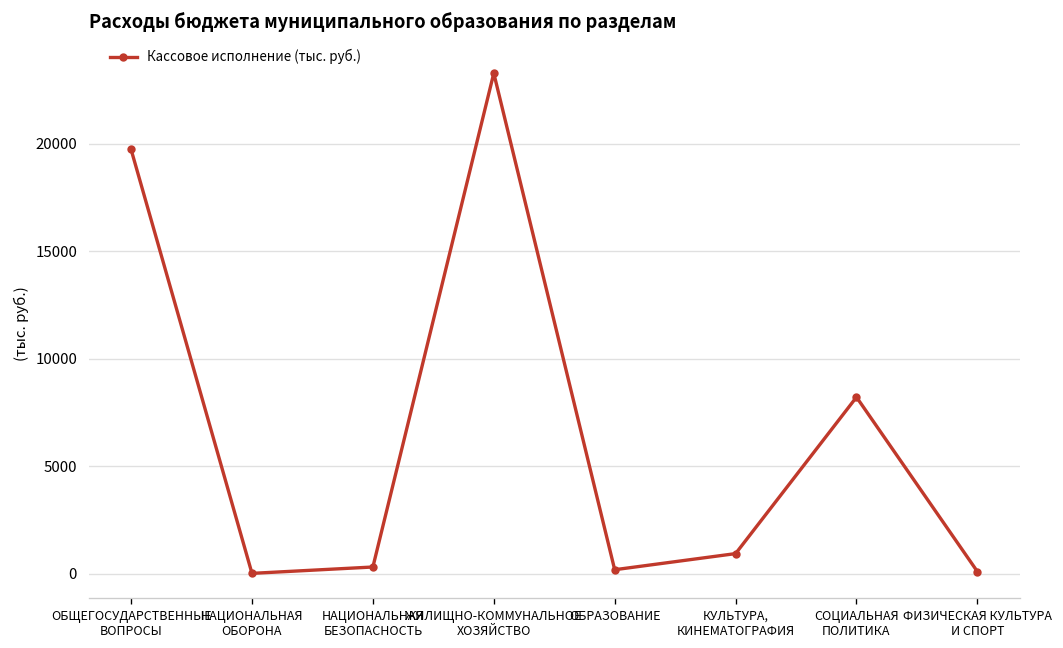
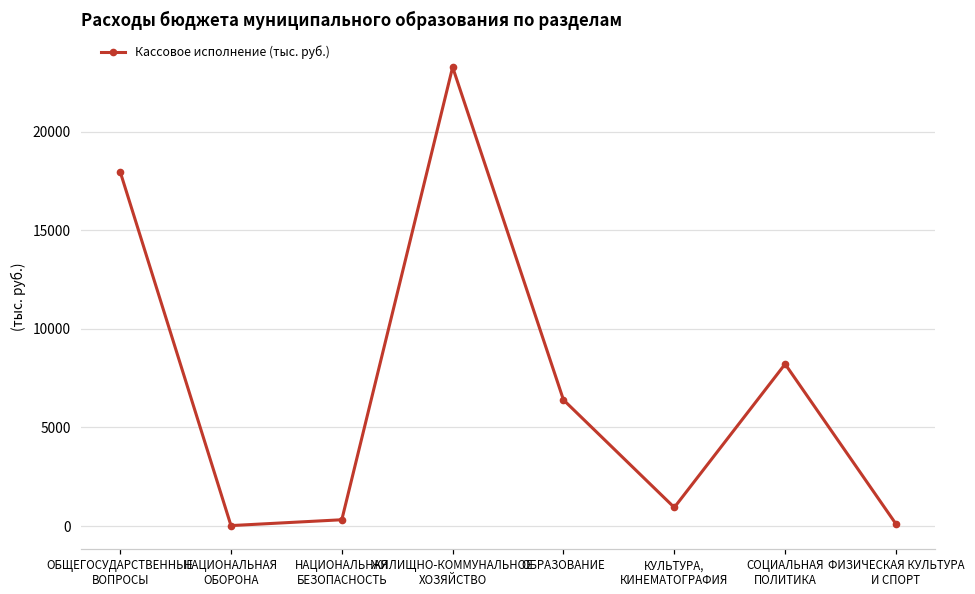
  {
-   "ОБЩЕГОСУДАРСТВЕННЫЕ ВОПРОСЫ": 19700,
+   "ОБЩЕГОСУДАРСТВЕННЫЕ ВОПРОСЫ": 18000,
    "НАЦИОНАЛЬНАЯ ОБОРОНА": 0,
    "ЖИЛИЩНО-КОММУНАЛЬНОЕ ХОЗЯЙСТВО": 23300,
-   "ОБРАЗОВАНИЕ": 200,
+   "ОБРАЗОВАНИЕ": 6400,
    "КУЛЬТУРА, КИНЕМАТОГРАФИЯ": 900,
    "СОЦИАЛЬНАЯ ПОЛИТИКА": 8200,
    "ФИЗИЧЕСКАЯ КУЛЬТУРА И СПОРТ": 100
  }
